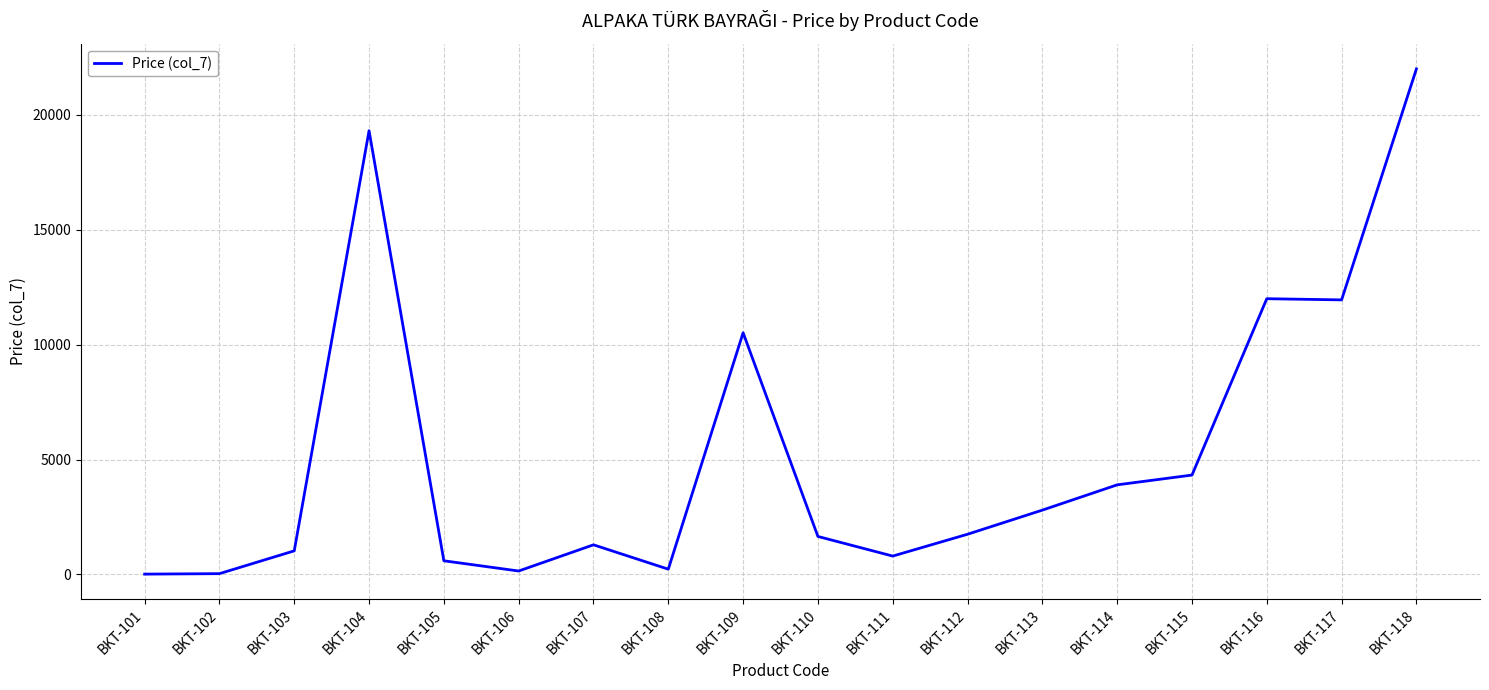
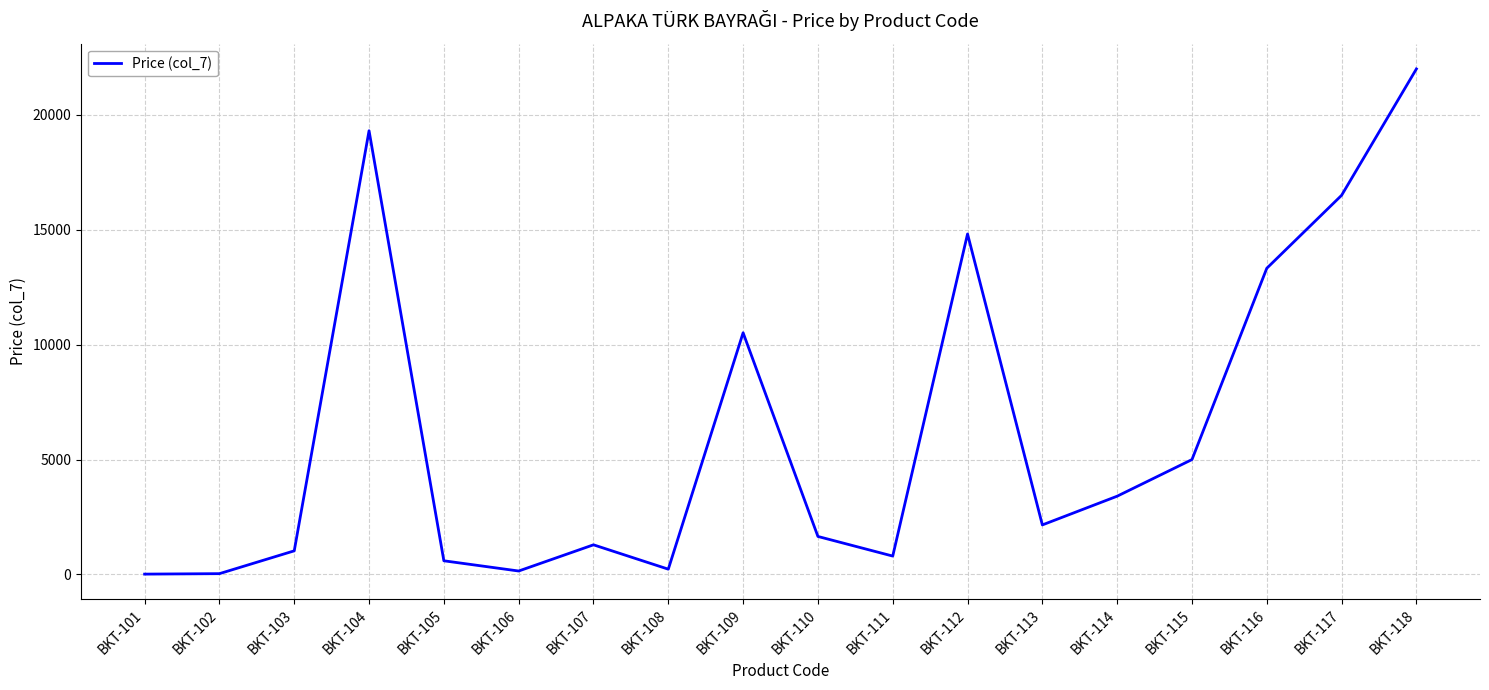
  {
    "BKT-101": 0,
    "BKT-102": 0,
    "BKT-103": 1000,
    "BKT-104": 19300,
    "BKT-105": 600,
    "BKT-106": 200,
    "BKT-107": 1300,
    "BKT-108": 200,
    "BKT-109": 10500,
    "BKT-110": 1700,
    "BKT-111": 800,
-   "BKT-112": 1800,
-   "BKT-113": 2800,
-   "BKT-114": 3900,
-   "BKT-115": 4300,
-   "BKT-116": 12000,
-   "BKT-117": 11900,
+   "BKT-112": 14800,
+   "BKT-113": 2200,
+   "BKT-114": 3400,
+   "BKT-115": 5000,
+   "BKT-116": 13300,
+   "BKT-117": 16500,
    "BKT-118": 22000
  }
